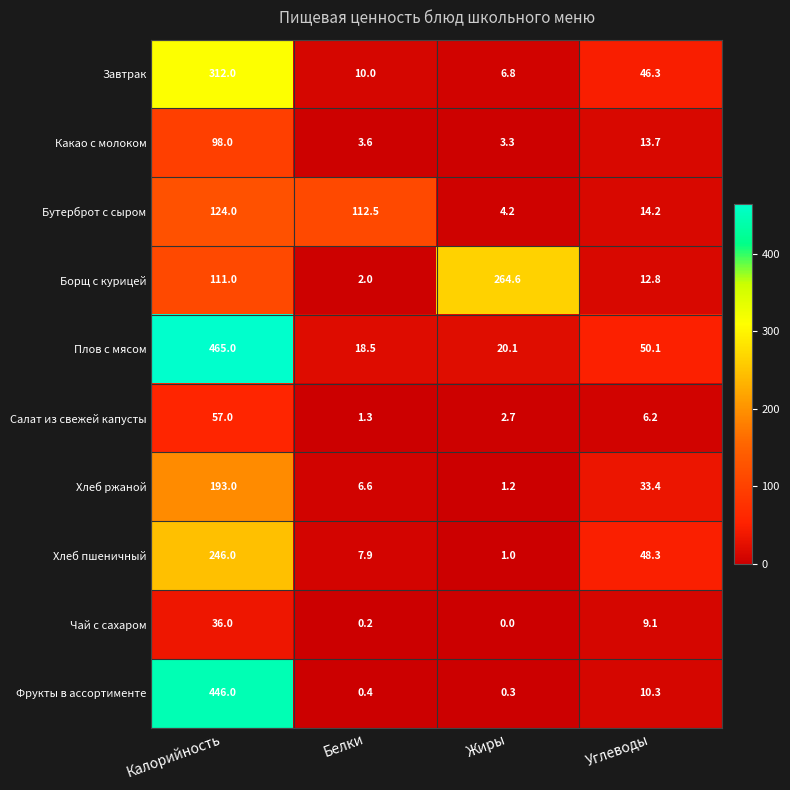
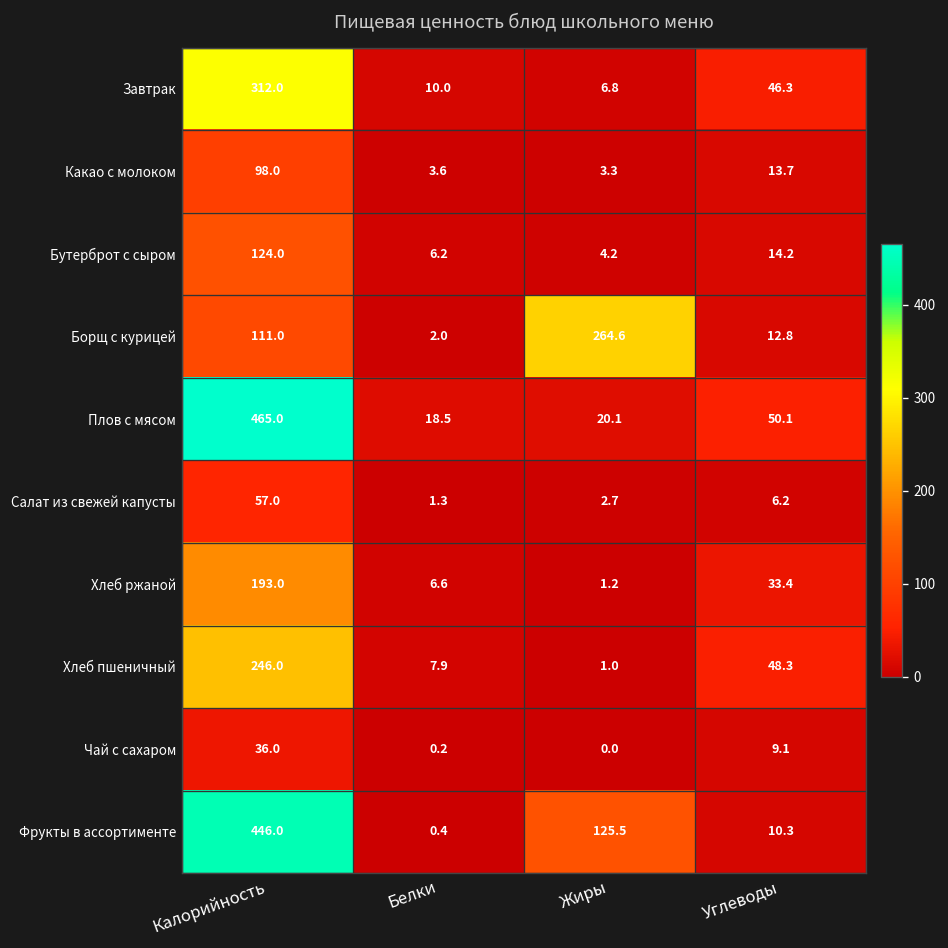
  {
    "Завтрак": {
      "Калорийность": 312.0,
      "Белки": 10.0,
      "Жиры": 6.8,
      "Углеводы": 46.3
    },
    "Какао с молоком": {
      "Калорийность": 98.0,
      "Белки": 3.6,
      "Жиры": 3.3,
      "Углеводы": 13.7
    },
    "Бутерброт с сыром": {
      "Калорийность": 124.0,
-     "Белки": 112.5,
+     "Белки": 6.2,
      "Жиры": 4.2,
      "Углеводы": 14.2
    },
    "Борщ с курицей": {
      "Калорийность": 111.0,
      "Белки": 2.0,
      "Жиры": 264.6,
      "Углеводы": 12.8
    },
    "Плов с мясом": {
      "Калорийность": 465.0,
      "Белки": 18.5,
      "Жиры": 20.1,
      "Углеводы": 50.1
    },
    "Салат из свежей капусты": {
      "Калорийность": 57.0,
      "Белки": 1.3,
      "Жиры": 2.7,
      "Углеводы": 6.2
    },
    "Хлеб ржаной": {
      "Калорийность": 193.0,
      "Белки": 6.6,
      "Жиры": 1.2,
      "Углеводы": 33.4
    },
    "Хлеб пшеничный": {
      "Калорийность": 246.0,
      "Белки": 7.9,
      "Жиры": 1.0,
      "Углеводы": 48.3
    },
    "Чай с сахаром": {
      "Калорийность": 36.0,
      "Белки": 0.2,
      "Жиры": 0.0,
      "Углеводы": 9.1
    },
    "Фрукты в ассортименте": {
      "Калорийность": 446.0,
      "Белки": 0.4,
-     "Жиры": 0.3,
+     "Жиры": 125.5,
      "Углеводы": 10.3
    }
  }
